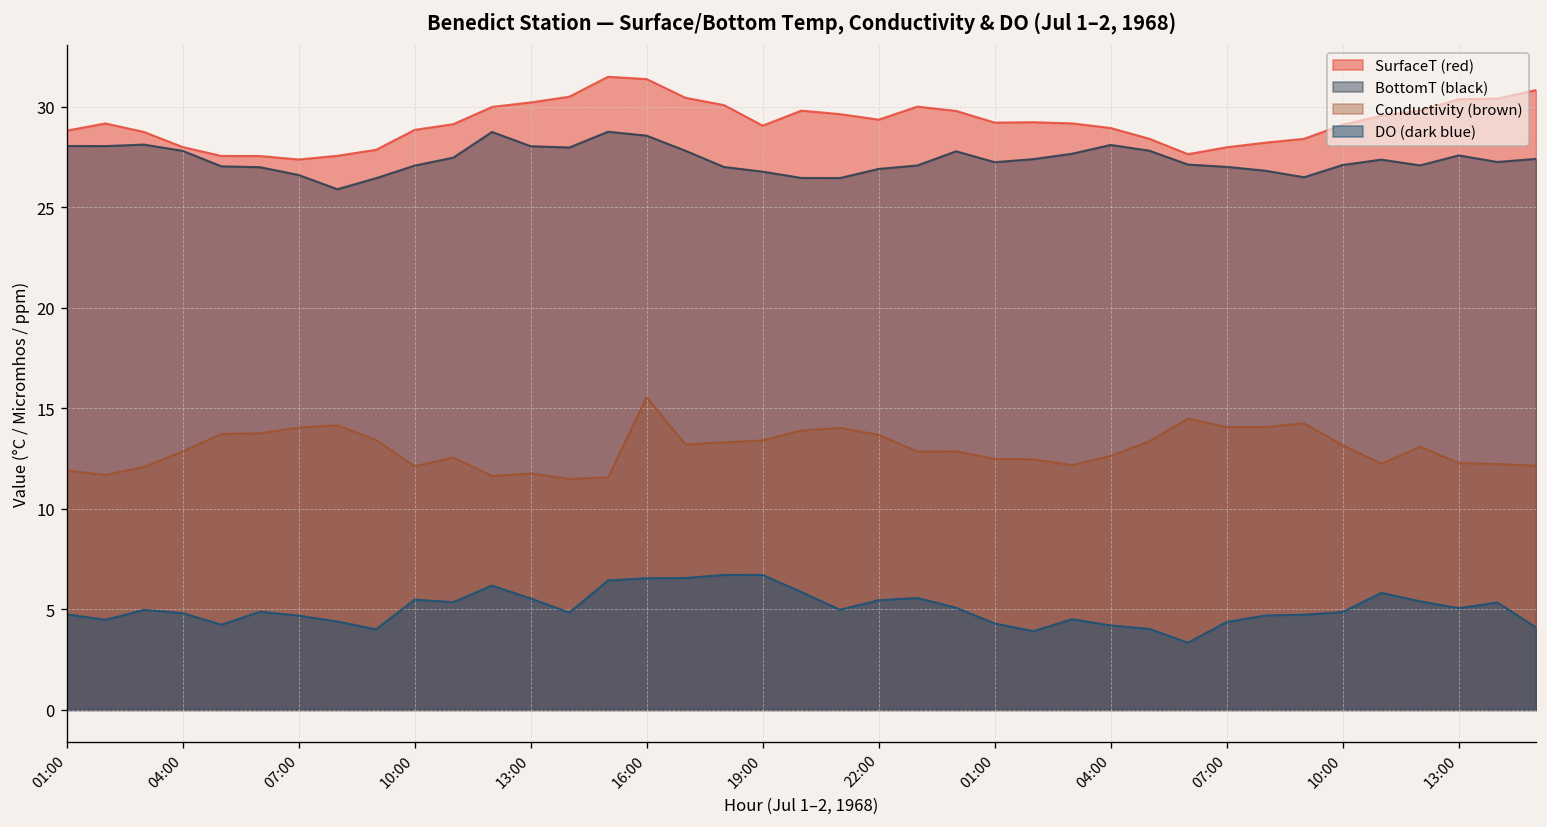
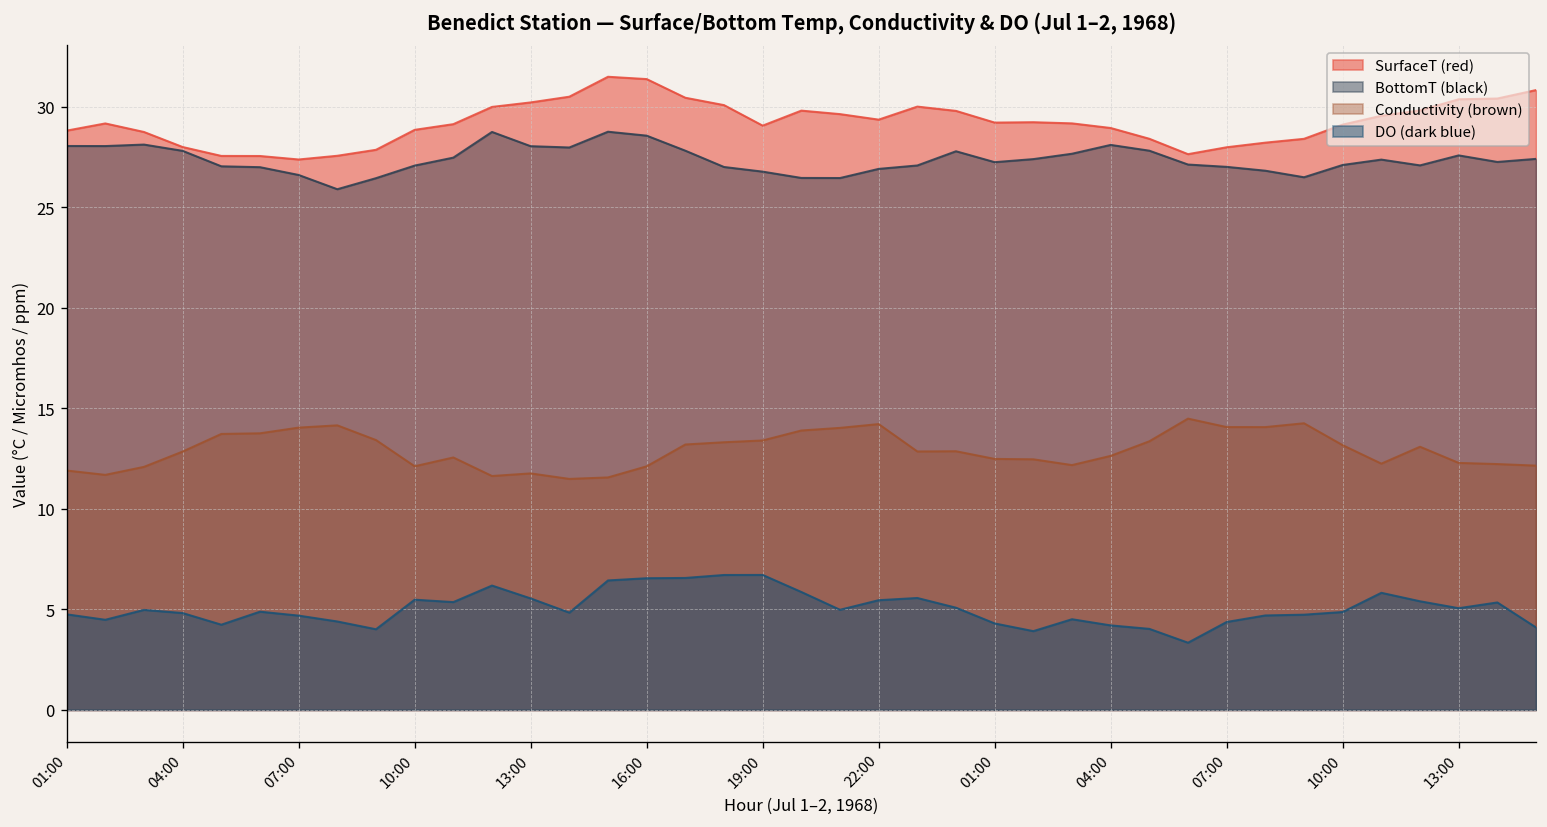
  {
    "SurfaceT (red)": {
      "16:00": 31.4,
      "19:00": 29.1,
      "22:00": 29.4
    },
    "Conductivity (brown)": {
-     "16:00": 15.5,
+     "16:00": 12.1,
      "19:00": 13.4,
-     "22:00": 13.7
+     "22:00": 14.2
    }
  }
